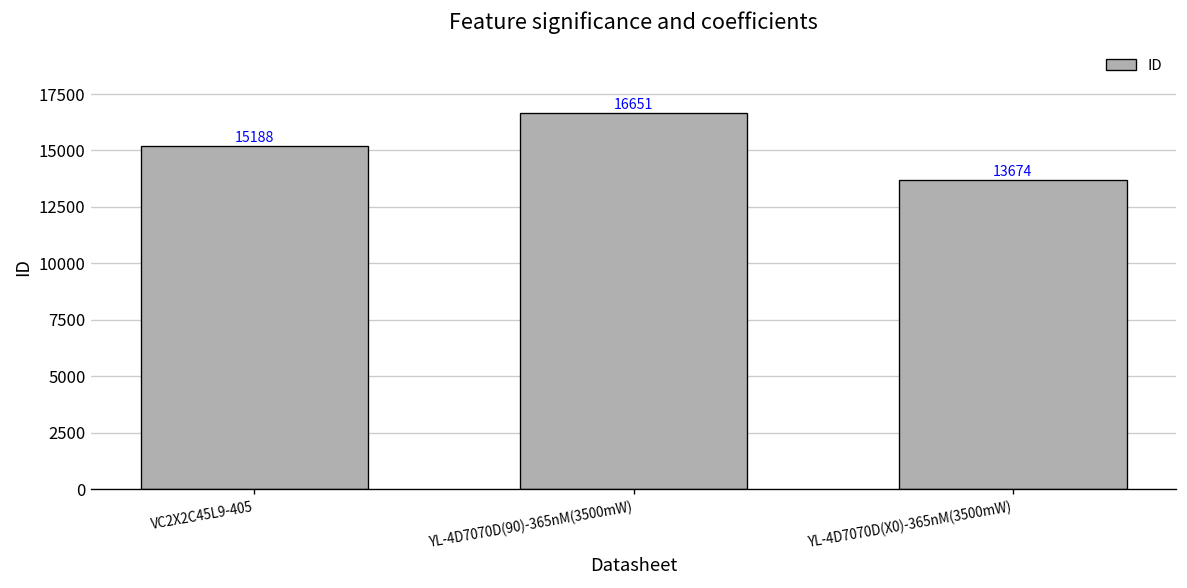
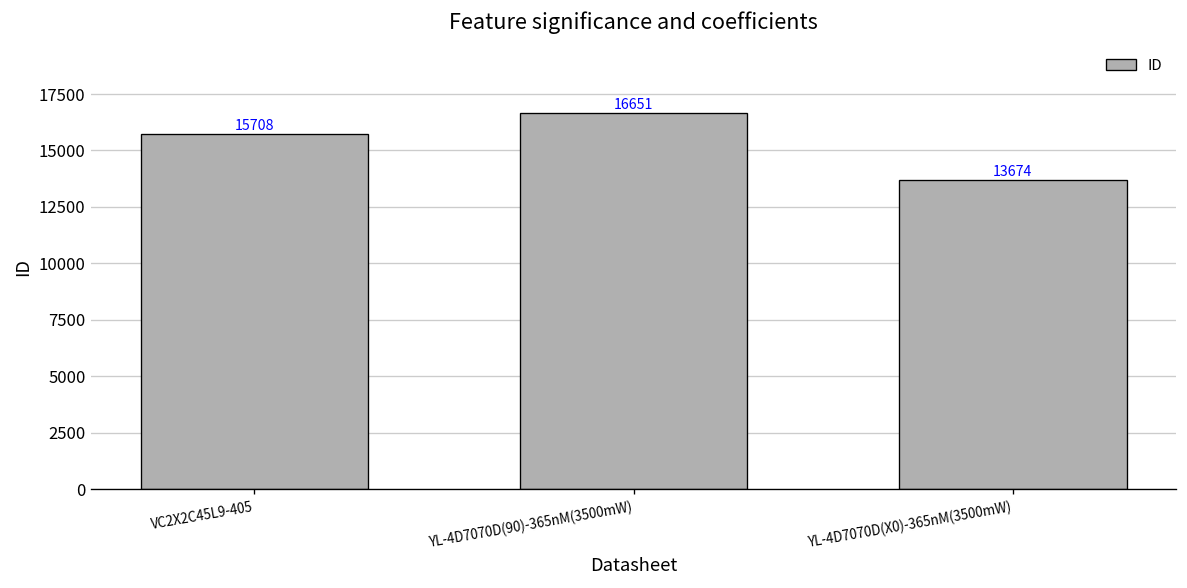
  {
-   "VC2X2C45L9-405": 15188,
+   "VC2X2C45L9-405": 15708,
    "YL-4D7070D(90)-365nM(3500mW)": 16651,
    "YL-4D7070D(X0)-365nM(3500mW)": 13674
  }
